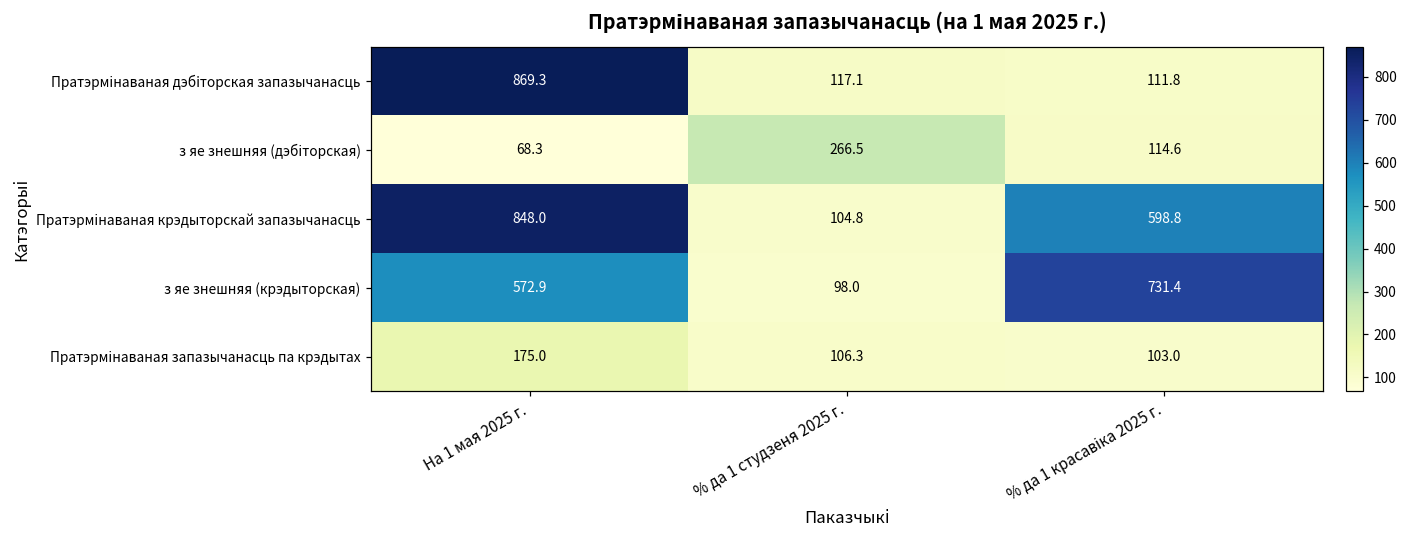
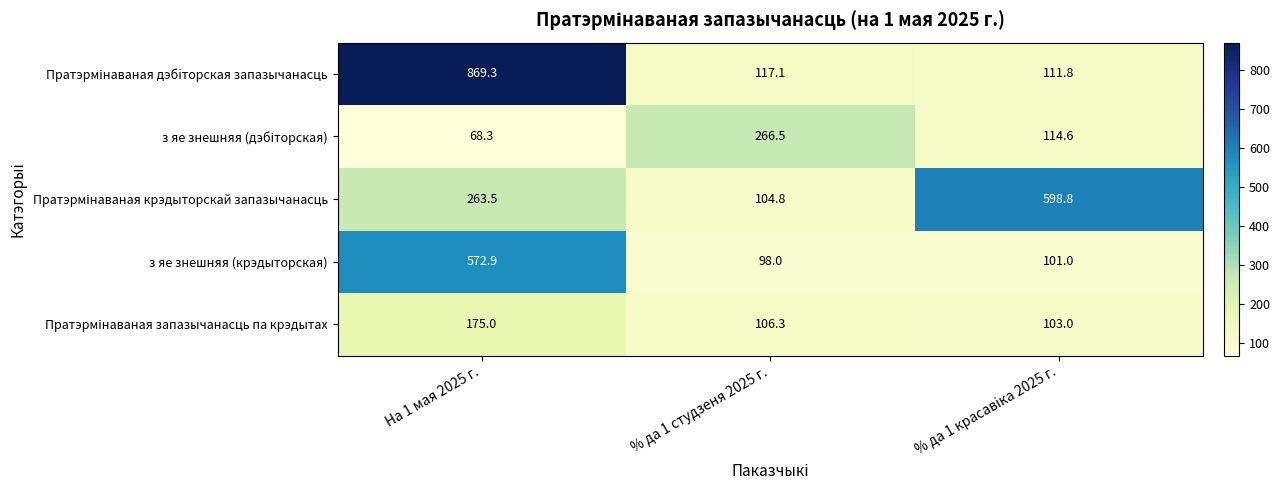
  {
    "Пратэрмінаваная дэбiторская запазычанасць": {
      "На 1 мая 2025 г.": 869.3,
      "% да 1 студзеня 2025 г.": 117.1,
      "% да 1 красавіка 2025 г.": 111.8
    },
    "з яе знешняя (дэбіторская)": {
      "На 1 мая 2025 г.": 68.3,
      "% да 1 студзеня 2025 г.": 266.5,
      "% да 1 красавіка 2025 г.": 114.6
    },
    "Пратэрмінаваная крэдыторскай запазычанасць": {
-     "На 1 мая 2025 г.": 848.0,
+     "На 1 мая 2025 г.": 263.5,
      "% да 1 студзеня 2025 г.": 104.8,
      "% да 1 красавіка 2025 г.": 598.8
    },
    "з яе знешняя (крэдыторская)": {
      "На 1 мая 2025 г.": 572.9,
      "% да 1 студзеня 2025 г.": 98.0,
-     "% да 1 красавіка 2025 г.": 731.4
+     "% да 1 красавіка 2025 г.": 101.0
    },
    "Пратэрмінаваная запазычанасць па крэдытах": {
      "На 1 мая 2025 г.": 175.0,
      "% да 1 студзеня 2025 г.": 106.3,
      "% да 1 красавіка 2025 г.": 103.0
    }
  }
